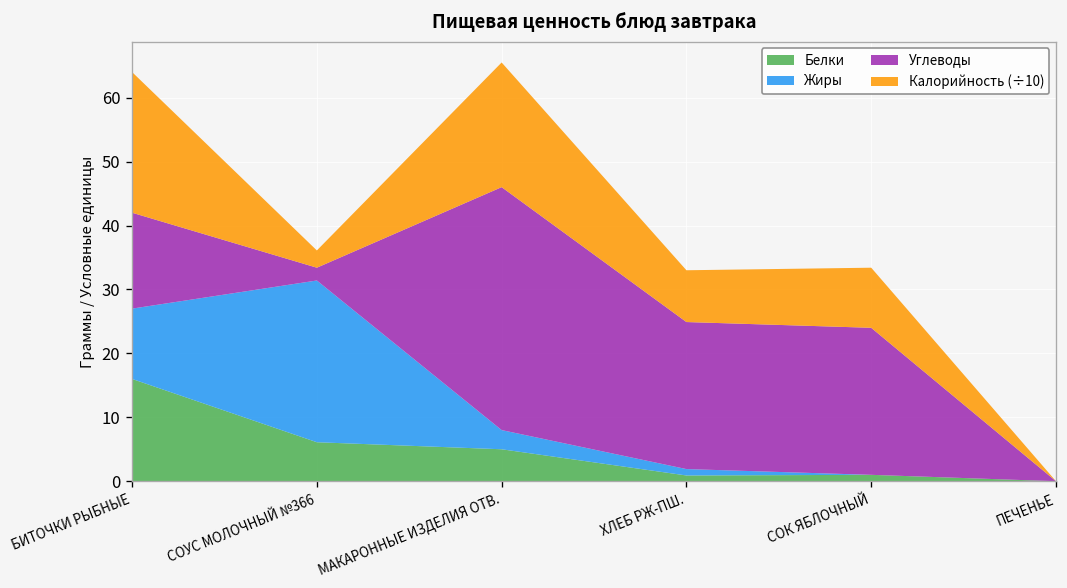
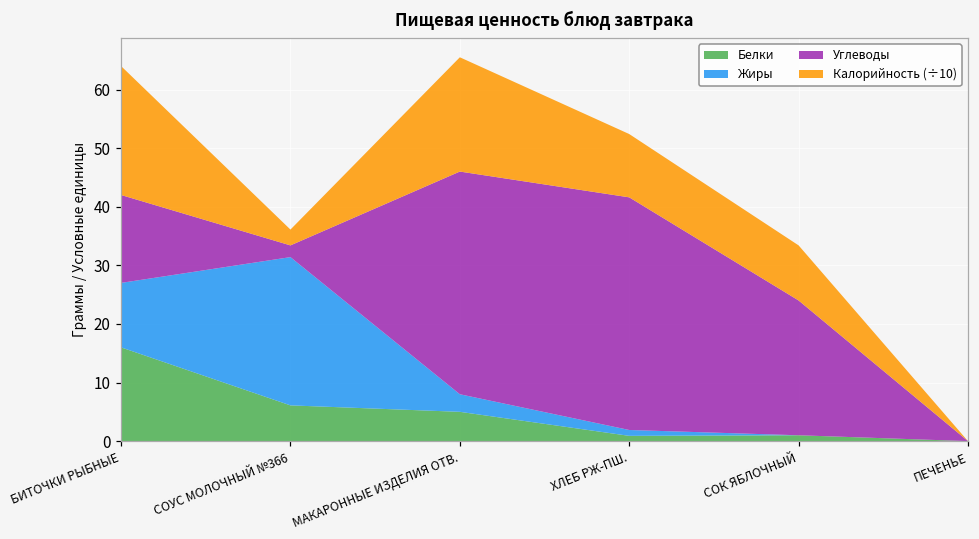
  {
    "Белки": {
      "БИТОЧКИ РЫБНЫЕ": 16,
      "СОУС МОЛОЧНЫЙ №366": 6,
      "МАКАРОННЫЕ ИЗДЕЛИЯ ОТВ.": 5,
      "ХЛЕБ РЖ-ПШ.": 1
    },
    "Жиры": {
      "БИТОЧКИ РЫБНЫЕ": 11,
      "СОУС МОЛОЧНЫЙ №366": 25,
      "МАКАРОННЫЕ ИЗДЕЛИЯ ОТВ.": 3,
      "ХЛЕБ РЖ-ПШ.": 1
    },
    "Углеводы": {
      "БИТОЧКИ РЫБНЫЕ": 15,
      "СОУС МОЛОЧНЫЙ №366": 2,
      "МАКАРОННЫЕ ИЗДЕЛИЯ ОТВ.": 38,
-     "ХЛЕБ РЖ-ПШ.": 23,
+     "ХЛЕБ РЖ-ПШ.": 40,
      "СОК ЯБЛОЧНЫЙ": 23
    },
    "Калорийность (÷10)": {
      "БИТОЧКИ РЫБНЫЕ": 22,
      "СОУС МОЛОЧНЫЙ №366": 3,
      "МАКАРОННЫЕ ИЗДЕЛИЯ ОТВ.": 20,
-     "ХЛЕБ РЖ-ПШ.": 8,
+     "ХЛЕБ РЖ-ПШ.": 11,
      "СОК ЯБЛОЧНЫЙ": 9
    }
  }
